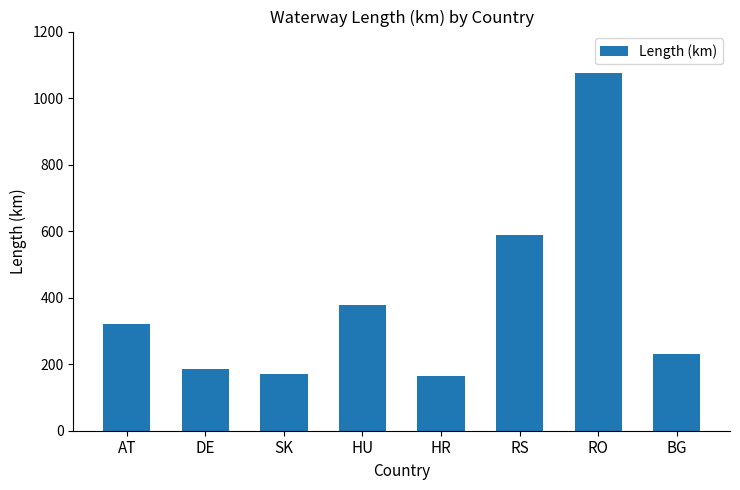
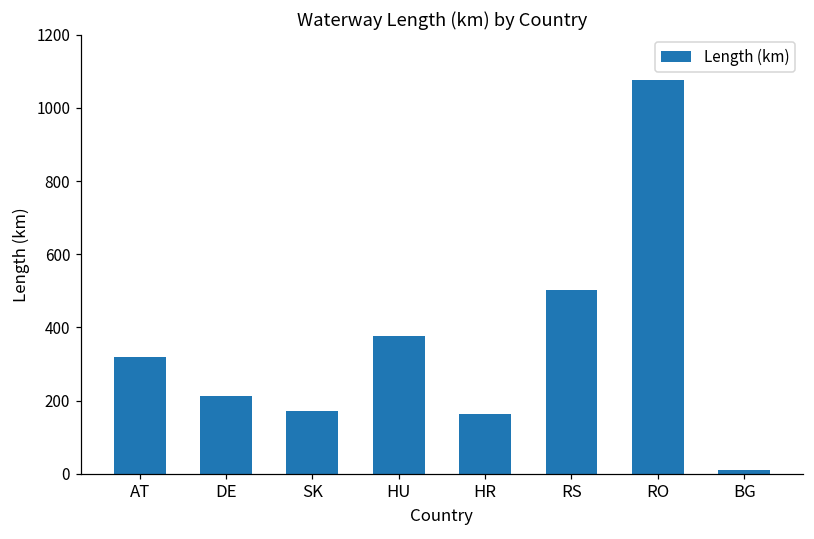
  {
    "AT": 320,
-   "DE": 190,
+   "DE": 210,
    "SK": 170,
    "HU": 380,
    "HR": 160,
-   "RS": 590,
+   "RS": 500,
    "RO": 1080,
-   "BG": 230
+   "BG": 10
  }
